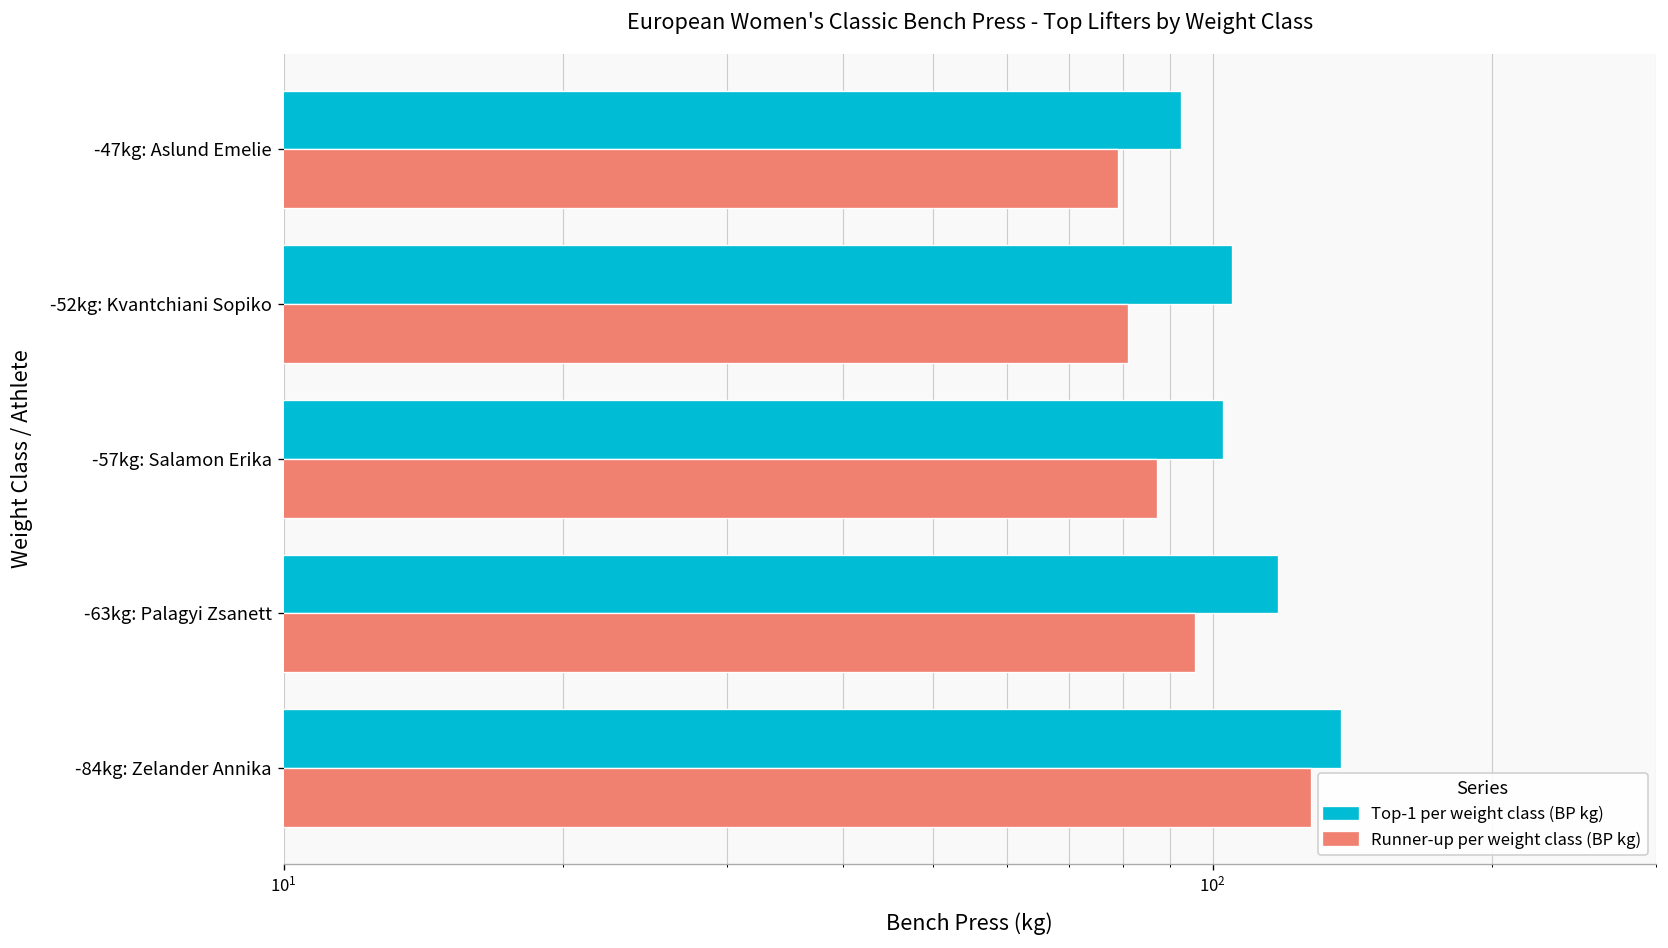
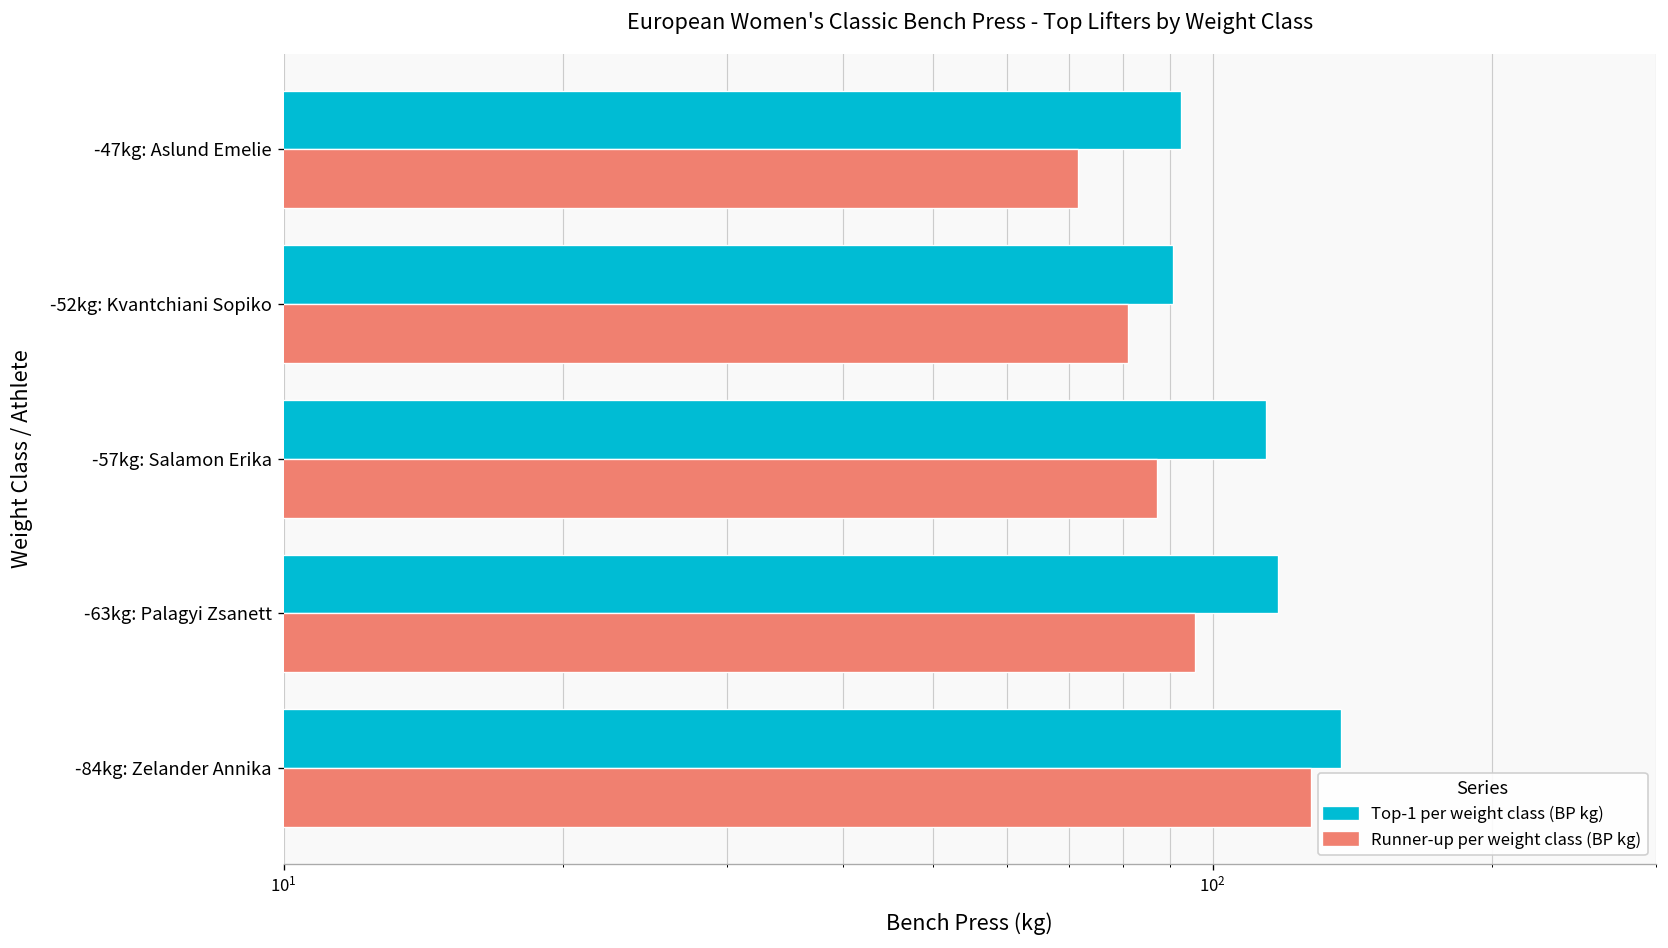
  {
    "Top-1 per weight class (BP kg)": {
      "-47kg: Aslund Emelie": 93,
-     "-52kg: Kvantchiani Sopiko": 105,
-     "-57kg: Salamon Erika": 103,
+     "-52kg: Kvantchiani Sopiko": 91,
+     "-57kg: Salamon Erika": 114,
      "-63kg: Palagyi Zsanett": 118,
      "-84kg: Zelander Annika": 138
    },
    "Runner-up per weight class (BP kg)": {
-     "-47kg: Aslund Emelie": 79,
+     "-47kg: Aslund Emelie": 72,
      "-52kg: Kvantchiani Sopiko": 81,
      "-57kg: Salamon Erika": 87,
      "-63kg: Palagyi Zsanett": 96,
      "-84kg: Zelander Annika": 128
    }
  }
